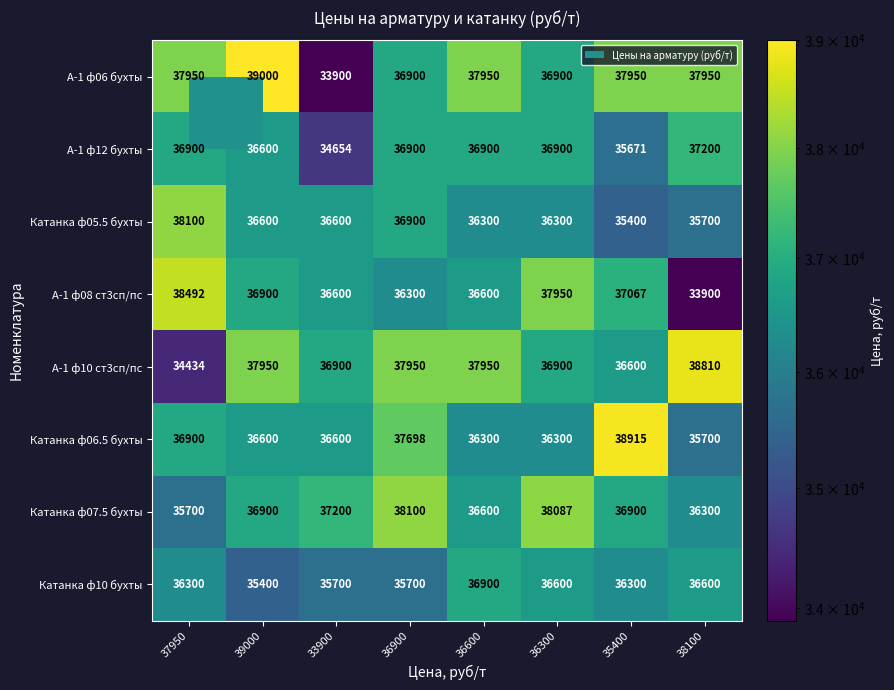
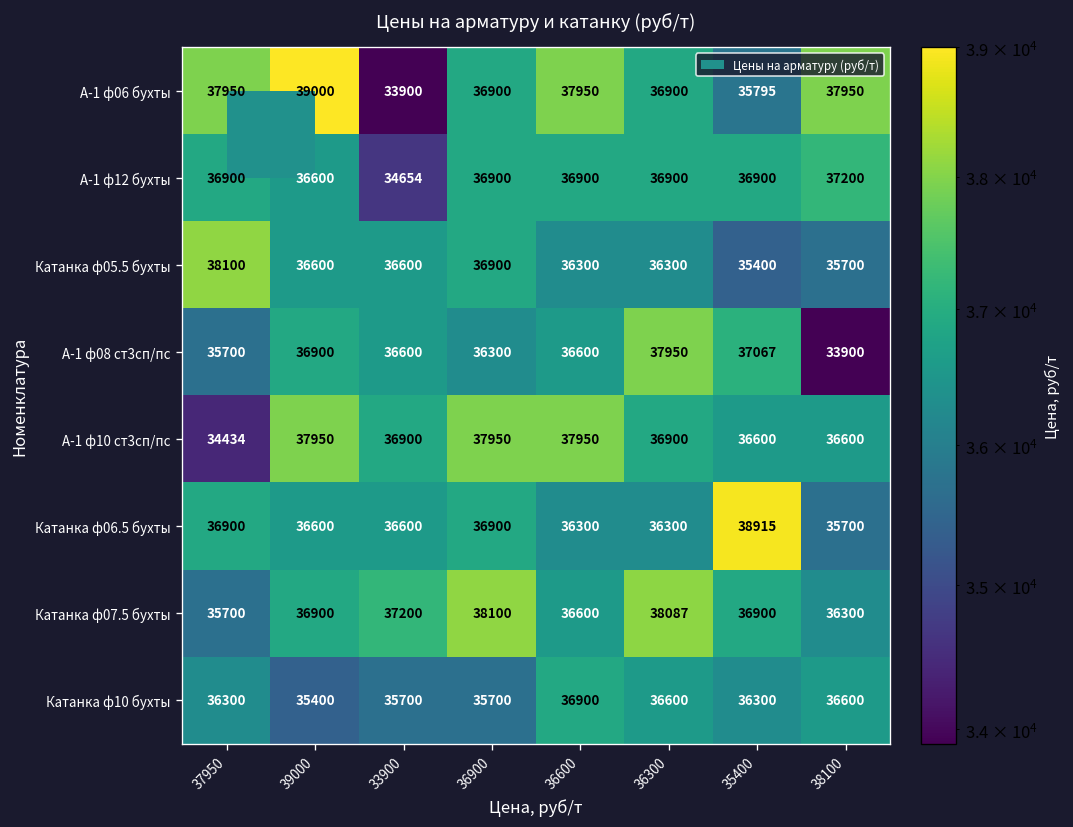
  {
    "А-1 ф06 бухты": {
      "33900": 33900,
      "36900": 36900,
      "36600": 37950,
      "36300": 36900,
-     "35400": 37950,
+     "35400": 35795,
      "38100": 37950
    },
    "А-1 ф12 бухты": {
      "33900": 34654,
      "36900": 36900,
      "36600": 36900,
      "36300": 36900,
-     "35400": 35671,
+     "35400": 36900,
      "38100": 37200
    },
    "Катанка ф05.5 бухты": {
      "37950": 38100,
      "39000": 36600,
      "33900": 36600,
      "36900": 36900,
      "36600": 36300,
      "36300": 36300,
      "35400": 35400,
      "38100": 35700
    },
    "А-1 ф08 ст3сп/пс": {
-     "37950": 38492,
+     "37950": 35700,
      "39000": 36900,
      "33900": 36600,
      "36900": 36300,
      "36600": 36600,
      "36300": 37950,
      "35400": 37067,
      "38100": 33900
    },
    "А-1 ф10 ст3сп/пс": {
      "37950": 34434,
      "39000": 37950,
      "33900": 36900,
      "36900": 37950,
      "36600": 37950,
      "36300": 36900,
      "35400": 36600,
-     "38100": 38810
+     "38100": 36600
    },
    "Катанка ф06.5 бухты": {
      "37950": 36900,
      "39000": 36600,
      "33900": 36600,
-     "36900": 37698,
+     "36900": 36900,
      "36600": 36300,
      "36300": 36300,
      "35400": 38915,
      "38100": 35700
    },
    "Катанка ф07.5 бухты": {
      "37950": 35700,
      "39000": 36900,
      "33900": 37200,
      "36900": 38100,
      "36600": 36600,
      "36300": 38087,
      "35400": 36900,
      "38100": 36300
    },
    "Катанка ф10 бухты": {
      "37950": 36300,
      "39000": 35400,
      "33900": 35700,
      "36900": 35700,
      "36600": 36900,
      "36300": 36600,
      "35400": 36300,
      "38100": 36600
    }
  }
